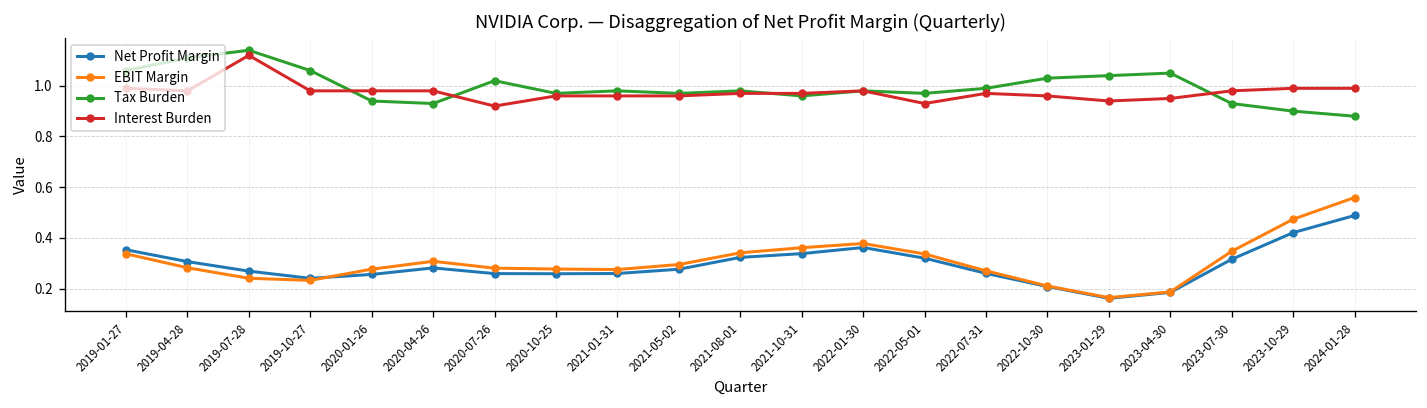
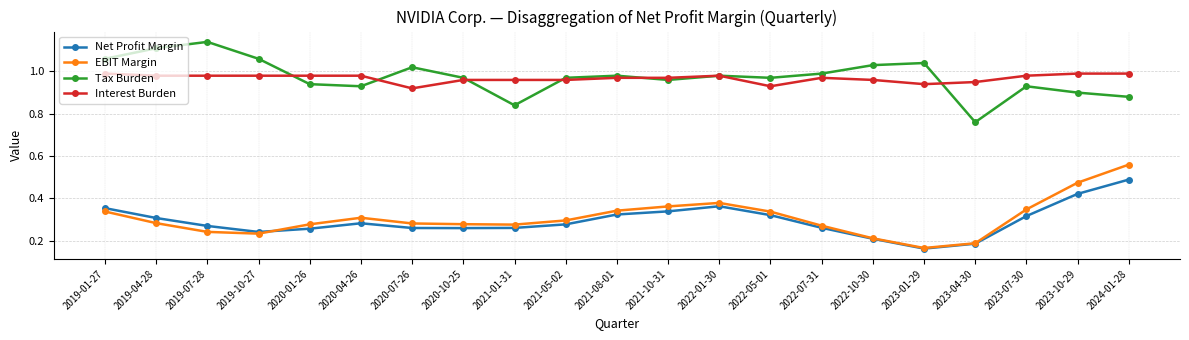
  {
    "Net Profit Margin": {
      "2019-01-27": 0.35,
      "2019-04-28": 0.31,
      "2019-07-28": 0.27,
      "2020-01-26": 0.26,
      "2020-04-26": 0.28,
      "2020-07-26": 0.26,
      "2020-10-25": 0.26,
      "2021-01-31": 0.26,
      "2021-05-02": 0.28,
      "2021-08-01": 0.32,
      "2021-10-31": 0.34,
      "2022-01-30": 0.36,
      "2022-05-01": 0.32,
      "2023-07-30": 0.32,
      "2023-10-29": 0.42,
      "2024-01-28": 0.49
    },
    "EBIT Margin": {
      "2019-01-27": 0.34,
      "2019-04-28": 0.28,
      "2019-07-28": 0.24,
      "2020-01-26": 0.28,
      "2020-04-26": 0.31,
      "2020-07-26": 0.28,
      "2020-10-25": 0.28,
      "2021-01-31": 0.28,
      "2021-05-02": 0.30,
      "2021-08-01": 0.34,
      "2021-10-31": 0.36,
      "2022-01-30": 0.38,
      "2022-05-01": 0.34,
      "2023-07-30": 0.35,
      "2023-10-29": 0.47,
      "2024-01-28": 0.56
    },
    "Tax Burden": {
      "2019-07-28": 1.14,
      "2019-10-27": 1.06,
      "2020-01-26": 0.94,
      "2020-04-26": 0.93,
      "2020-07-26": 1.02,
-     "2021-01-31": 0.98,
+     "2021-01-31": 0.84,
      "2022-05-01": 0.97,
      "2022-07-31": 0.99,
      "2022-10-30": 1.03,
      "2023-01-29": 1.04,
-     "2023-04-30": 1.05,
+     "2023-04-30": 0.76,
      "2023-07-30": 0.93,
      "2023-10-29": 0.90,
      "2024-01-28": 0.88
    },
    "Interest Burden": {
-     "2019-07-28": 1.12,
+     "2019-07-28": 0.98,
      "2019-10-27": 0.98,
      "2020-01-26": 0.98,
      "2020-04-26": 0.98,
      "2020-07-26": 0.92,
      "2021-01-31": 0.96,
      "2022-05-01": 0.93,
      "2022-07-31": 0.97,
      "2022-10-30": 0.96,
      "2023-01-29": 0.94,
      "2023-04-30": 0.95,
      "2023-07-30": 0.98,
      "2023-10-29": 0.99,
      "2024-01-28": 0.99
    }
  }
